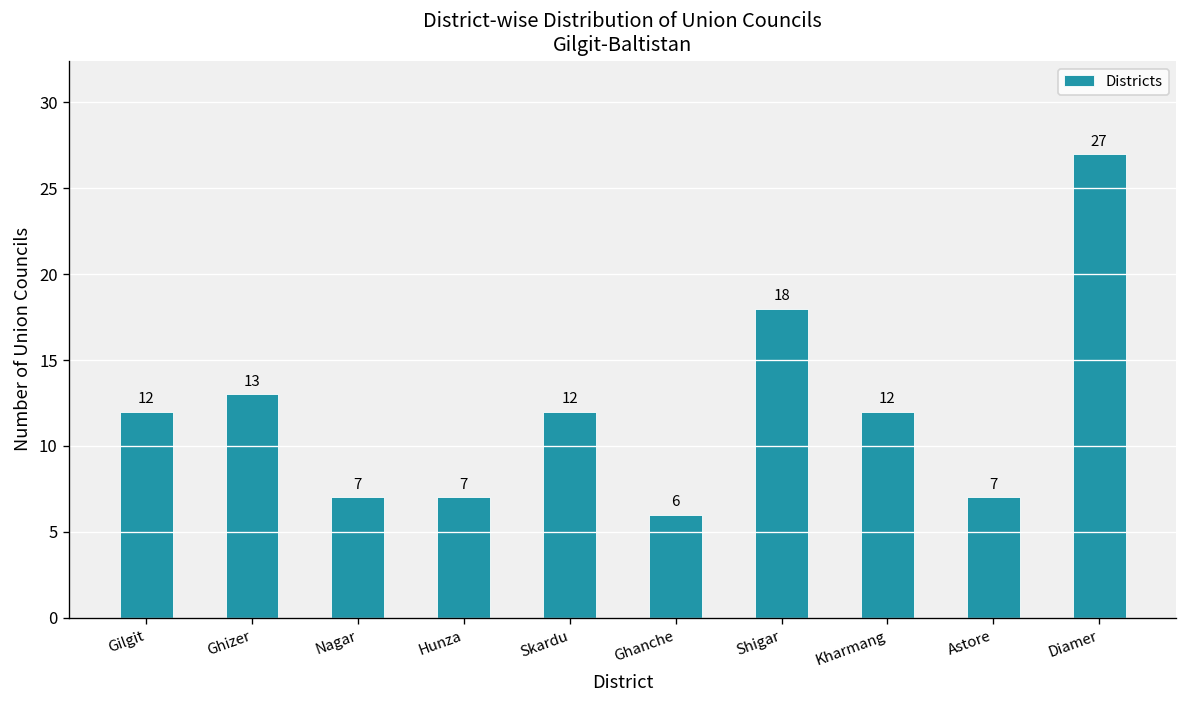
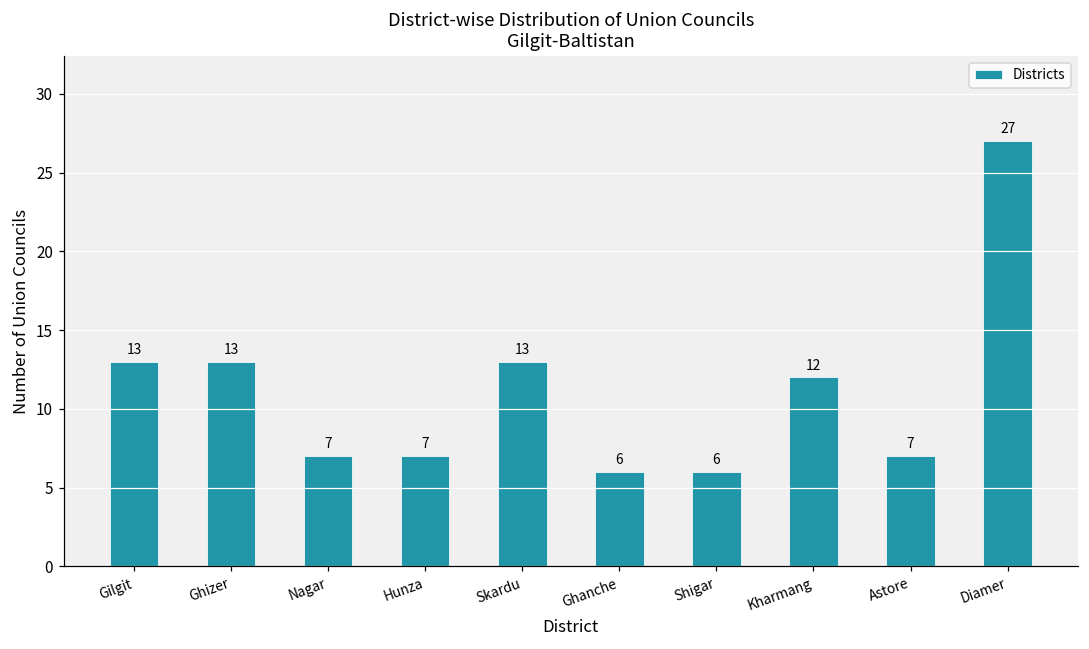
  {
-   "Gilgit": 12,
+   "Gilgit": 13,
    "Ghizer": 13,
    "Nagar": 7,
    "Hunza": 7,
-   "Skardu": 12,
+   "Skardu": 13,
    "Ghanche": 6,
-   "Shigar": 18,
+   "Shigar": 6,
    "Kharmang": 12,
    "Astore": 7,
    "Diamer": 27
  }
